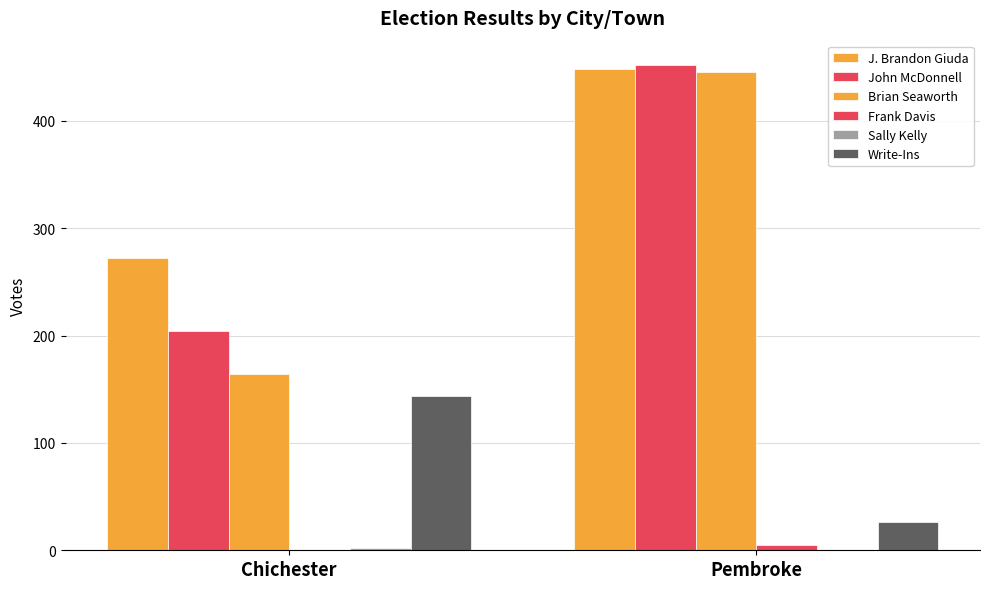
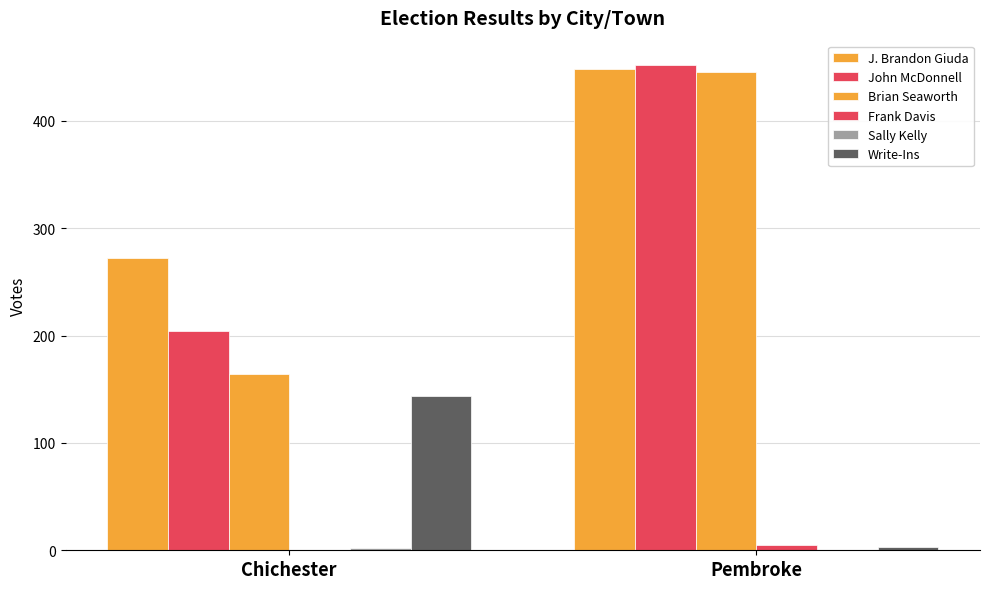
  {
    "Sally Kelly": {
      "Pembroke": 0
    },
    "Write-Ins": {
      "Chichester": 144,
-     "Pembroke": 26
+     "Pembroke": 3
    }
  }
